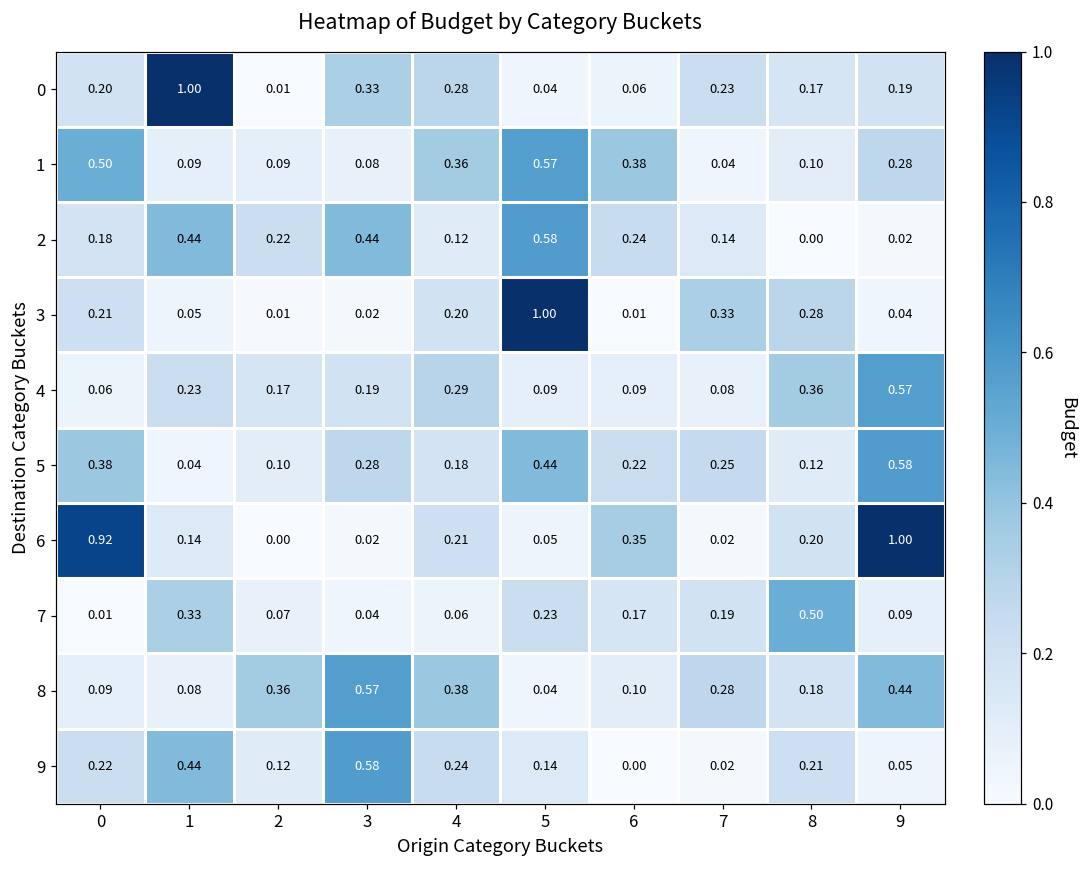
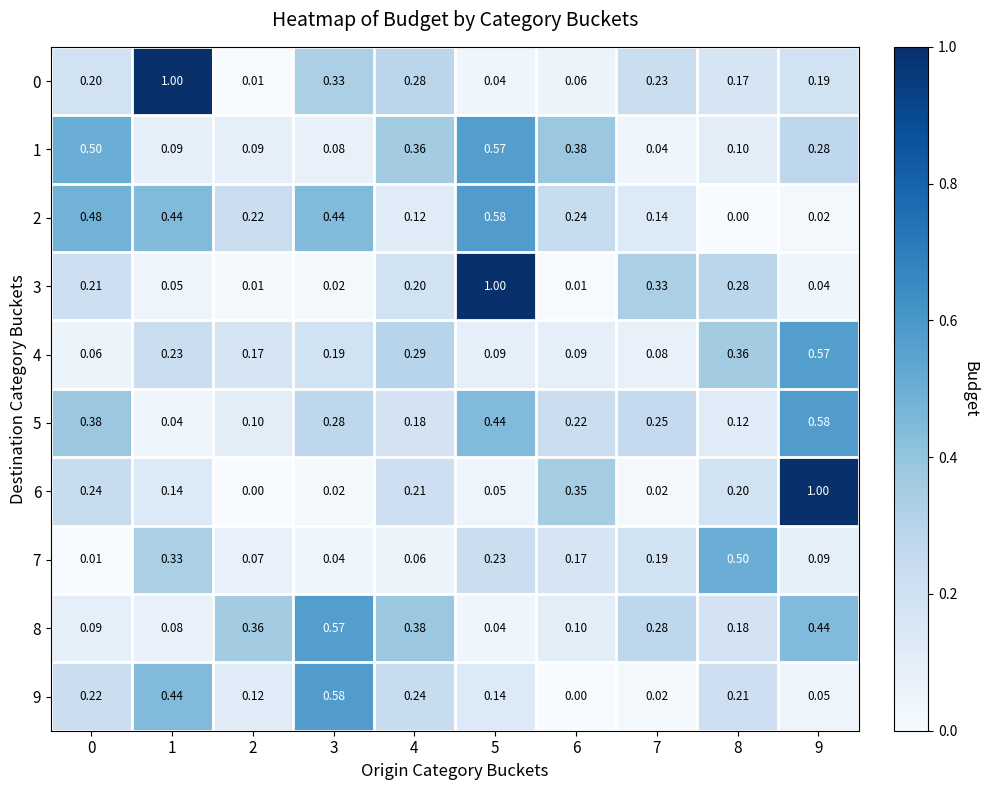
  {
    "0": {
      "0": 0.20,
      "1": 1.00,
      "2": 0.01,
      "3": 0.33,
      "4": 0.28,
      "5": 0.04,
      "6": 0.06,
      "7": 0.23,
      "8": 0.17,
      "9": 0.19
    },
    "1": {
      "0": 0.50,
      "1": 0.09,
      "2": 0.09,
      "3": 0.08,
      "4": 0.36,
      "5": 0.57,
      "6": 0.38,
      "7": 0.04,
      "8": 0.10,
      "9": 0.28
    },
    "2": {
-     "0": 0.18,
+     "0": 0.48,
      "1": 0.44,
      "2": 0.22,
      "3": 0.44,
      "4": 0.12,
      "5": 0.58,
      "6": 0.24,
      "7": 0.14,
      "8": 0.00,
      "9": 0.02
    },
    "3": {
      "0": 0.21,
      "1": 0.05,
      "2": 0.01,
      "3": 0.02,
      "4": 0.20,
      "5": 1.00,
      "6": 0.01,
      "7": 0.33,
      "8": 0.28,
      "9": 0.04
    },
    "4": {
      "0": 0.06,
      "1": 0.23,
      "2": 0.17,
      "3": 0.19,
      "4": 0.29,
      "5": 0.09,
      "6": 0.09,
      "7": 0.08,
      "8": 0.36,
      "9": 0.57
    },
    "5": {
      "0": 0.38,
      "1": 0.04,
      "2": 0.10,
      "3": 0.28,
      "4": 0.18,
      "5": 0.44,
      "6": 0.22,
      "7": 0.25,
      "8": 0.12,
      "9": 0.58
    },
    "6": {
-     "0": 0.92,
+     "0": 0.24,
      "1": 0.14,
      "2": 0.00,
      "3": 0.02,
      "4": 0.21,
      "5": 0.05,
      "6": 0.35,
      "7": 0.02,
      "8": 0.20,
      "9": 1.00
    },
    "7": {
      "0": 0.01,
      "1": 0.33,
      "2": 0.07,
      "3": 0.04,
      "4": 0.06,
      "5": 0.23,
      "6": 0.17,
      "7": 0.19,
      "8": 0.50,
      "9": 0.09
    },
    "8": {
      "0": 0.09,
      "1": 0.08,
      "2": 0.36,
      "3": 0.57,
      "4": 0.38,
      "5": 0.04,
      "6": 0.10,
      "7": 0.28,
      "8": 0.18,
      "9": 0.44
    },
    "9": {
      "0": 0.22,
      "1": 0.44,
      "2": 0.12,
      "3": 0.58,
      "4": 0.24,
      "5": 0.14,
      "6": 0.00,
      "7": 0.02,
      "8": 0.21,
      "9": 0.05
    }
  }
